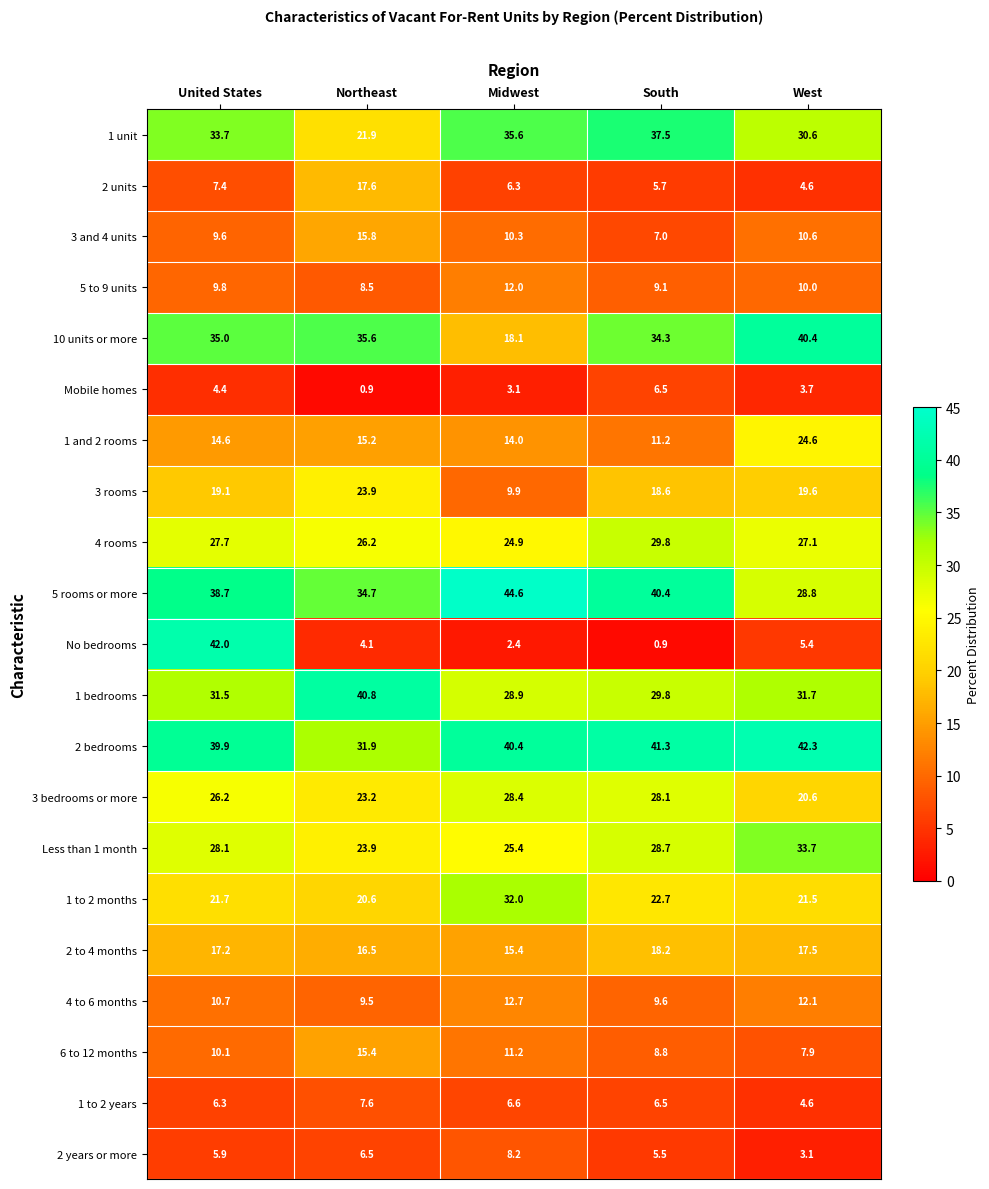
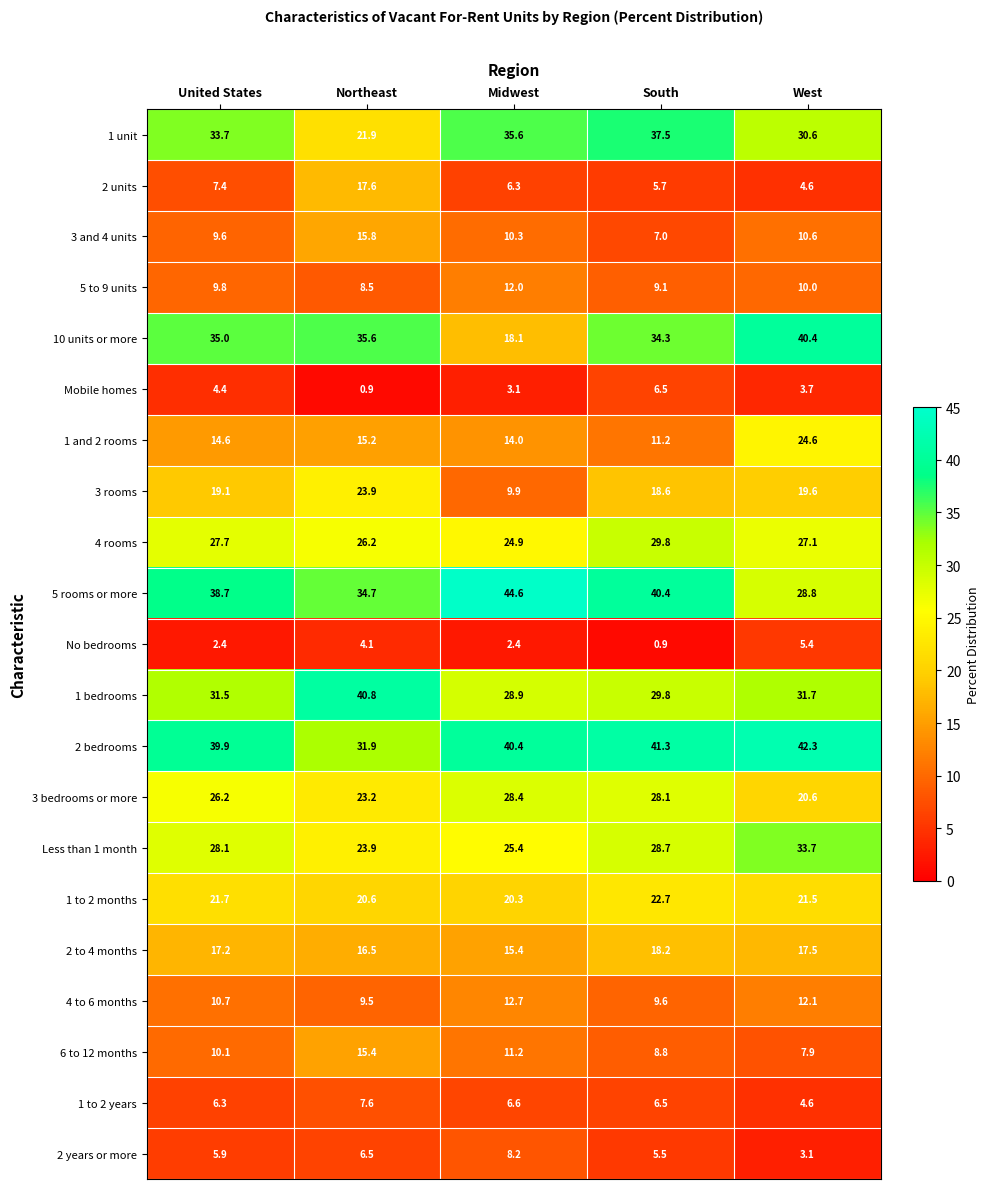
  {
    "1 unit": {
      "United States": 33.7,
      "Northeast": 21.9,
      "Midwest": 35.6,
      "South": 37.5,
      "West": 30.6
    },
    "2 units": {
      "United States": 7.4,
      "Northeast": 17.6,
      "Midwest": 6.3,
      "South": 5.7,
      "West": 4.6
    },
    "3 and 4 units": {
      "United States": 9.6,
      "Northeast": 15.8,
      "Midwest": 10.3,
      "South": 7.0,
      "West": 10.6
    },
    "5 to 9 units": {
      "United States": 9.8,
      "Northeast": 8.5,
      "Midwest": 12.0,
      "South": 9.1,
      "West": 10.0
    },
    "10 units or more": {
      "United States": 35.0,
      "Northeast": 35.6,
      "Midwest": 18.1,
      "South": 34.3,
      "West": 40.4
    },
    "Mobile homes": {
      "United States": 4.4,
      "Northeast": 0.9,
      "Midwest": 3.1,
      "South": 6.5,
      "West": 3.7
    },
    "1 and 2 rooms": {
      "United States": 14.6,
      "Northeast": 15.2,
      "Midwest": 14.0,
      "South": 11.2,
      "West": 24.6
    },
    "3 rooms": {
      "United States": 19.1,
      "Northeast": 23.9,
      "Midwest": 9.9,
      "South": 18.6,
      "West": 19.6
    },
    "4 rooms": {
      "United States": 27.7,
      "Northeast": 26.2,
      "Midwest": 24.9,
      "South": 29.8,
      "West": 27.1
    },
    "5 rooms or more": {
      "United States": 38.7,
      "Northeast": 34.7,
      "Midwest": 44.6,
      "South": 40.4,
      "West": 28.8
    },
    "No bedrooms": {
-     "United States": 42.0,
+     "United States": 2.4,
      "Northeast": 4.1,
      "Midwest": 2.4,
      "South": 0.9,
      "West": 5.4
    },
    "1 bedrooms": {
      "United States": 31.5,
      "Northeast": 40.8,
      "Midwest": 28.9,
      "South": 29.8,
      "West": 31.7
    },
    "2 bedrooms": {
      "United States": 39.9,
      "Northeast": 31.9,
      "Midwest": 40.4,
      "South": 41.3,
      "West": 42.3
    },
    "3 bedrooms or more": {
      "United States": 26.2,
      "Northeast": 23.2,
      "Midwest": 28.4,
      "South": 28.1,
      "West": 20.6
    },
    "Less than 1 month": {
      "United States": 28.1,
      "Northeast": 23.9,
      "Midwest": 25.4,
      "South": 28.7,
      "West": 33.7
    },
    "1 to 2 months": {
      "United States": 21.7,
      "Northeast": 20.6,
-     "Midwest": 32.0,
+     "Midwest": 20.3,
      "South": 22.7,
      "West": 21.5
    },
    "2 to 4 months": {
      "United States": 17.2,
      "Northeast": 16.5,
      "Midwest": 15.4,
      "South": 18.2,
      "West": 17.5
    },
    "4 to 6 months": {
      "United States": 10.7,
      "Northeast": 9.5,
      "Midwest": 12.7,
      "South": 9.6,
      "West": 12.1
    },
    "6 to 12 months": {
      "United States": 10.1,
      "Northeast": 15.4,
      "Midwest": 11.2,
      "South": 8.8,
      "West": 7.9
    },
    "1 to 2 years": {
      "United States": 6.3,
      "Northeast": 7.6,
      "Midwest": 6.6,
      "South": 6.5,
      "West": 4.6
    },
    "2 years or more": {
      "United States": 5.9,
      "Northeast": 6.5,
      "Midwest": 8.2,
      "South": 5.5,
      "West": 3.1
    }
  }
